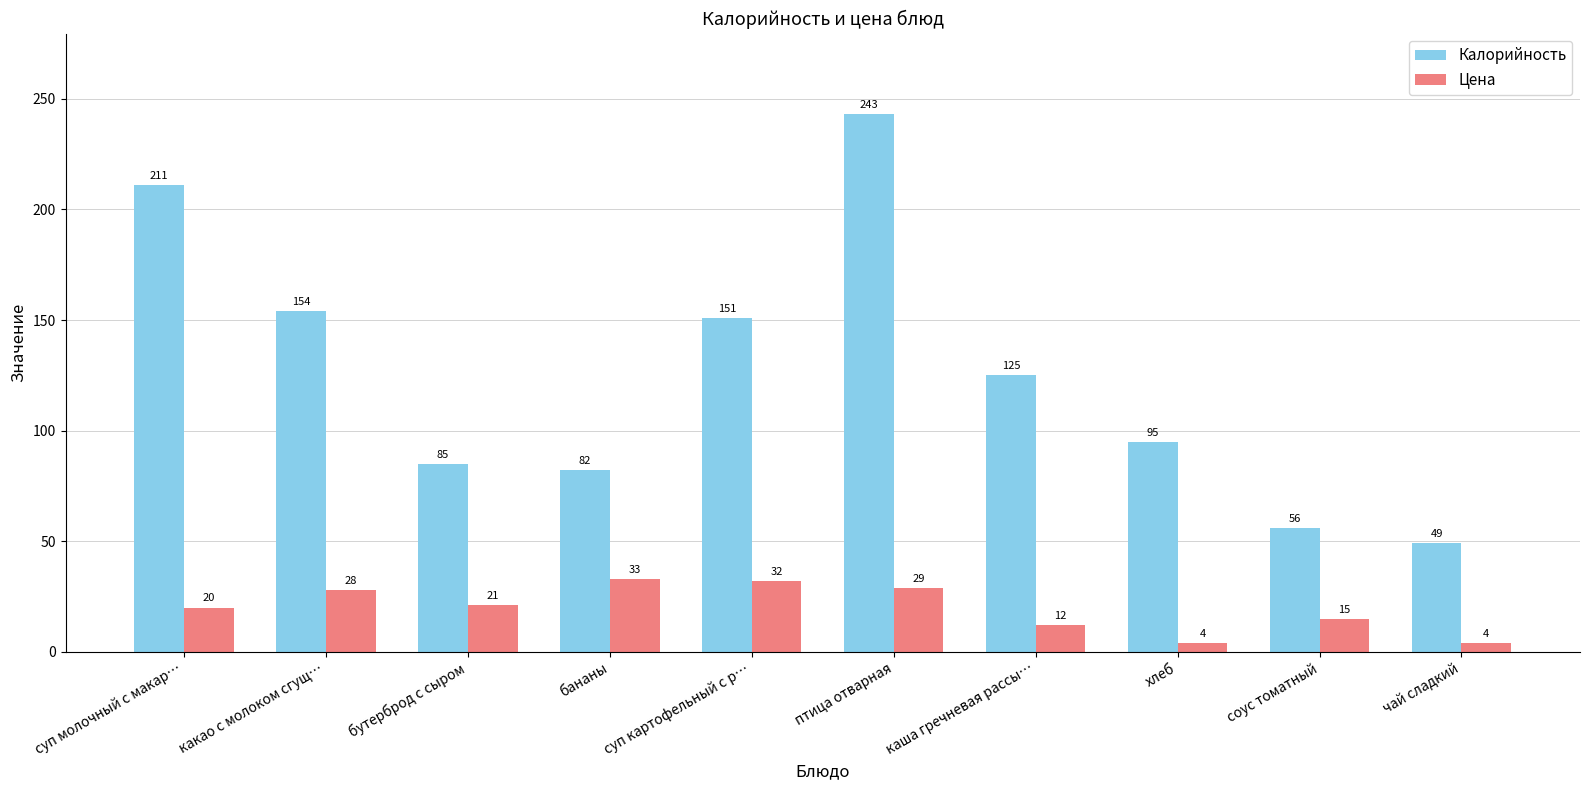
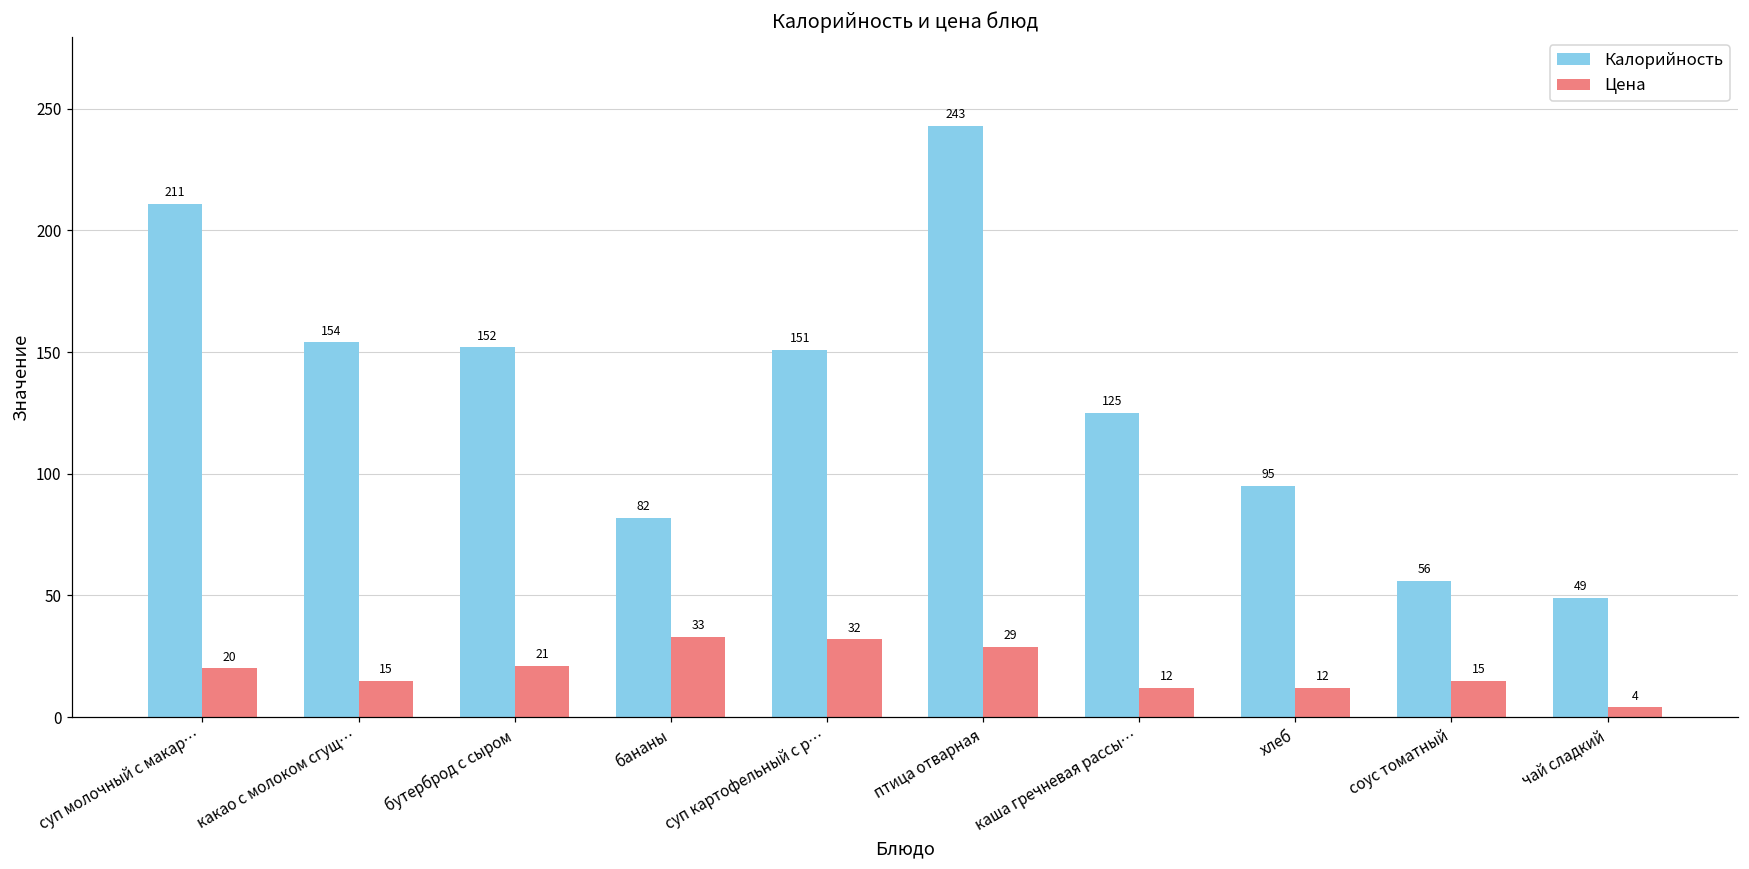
  {
    "Калорийность": {
      "суп молочный с макар…": 211,
      "какао с молоком сгущ…": 154,
-     "бутерброд с сыром": 85,
+     "бутерброд с сыром": 152,
      "бананы": 82,
      "суп картофельный с р…": 151,
      "птица отварная": 243,
      "каша гречневая рассы…": 125,
      "хлеб": 95,
      "соус томатный": 56,
      "чай сладкий": 49
    },
    "Цена": {
      "суп молочный с макар…": 20,
-     "какао с молоком сгущ…": 28,
+     "какао с молоком сгущ…": 15,
      "бутерброд с сыром": 21,
      "бананы": 33,
      "суп картофельный с р…": 32,
      "птица отварная": 29,
      "каша гречневая рассы…": 12,
-     "хлеб": 4,
+     "хлеб": 12,
      "соус томатный": 15,
      "чай сладкий": 4
    }
  }
